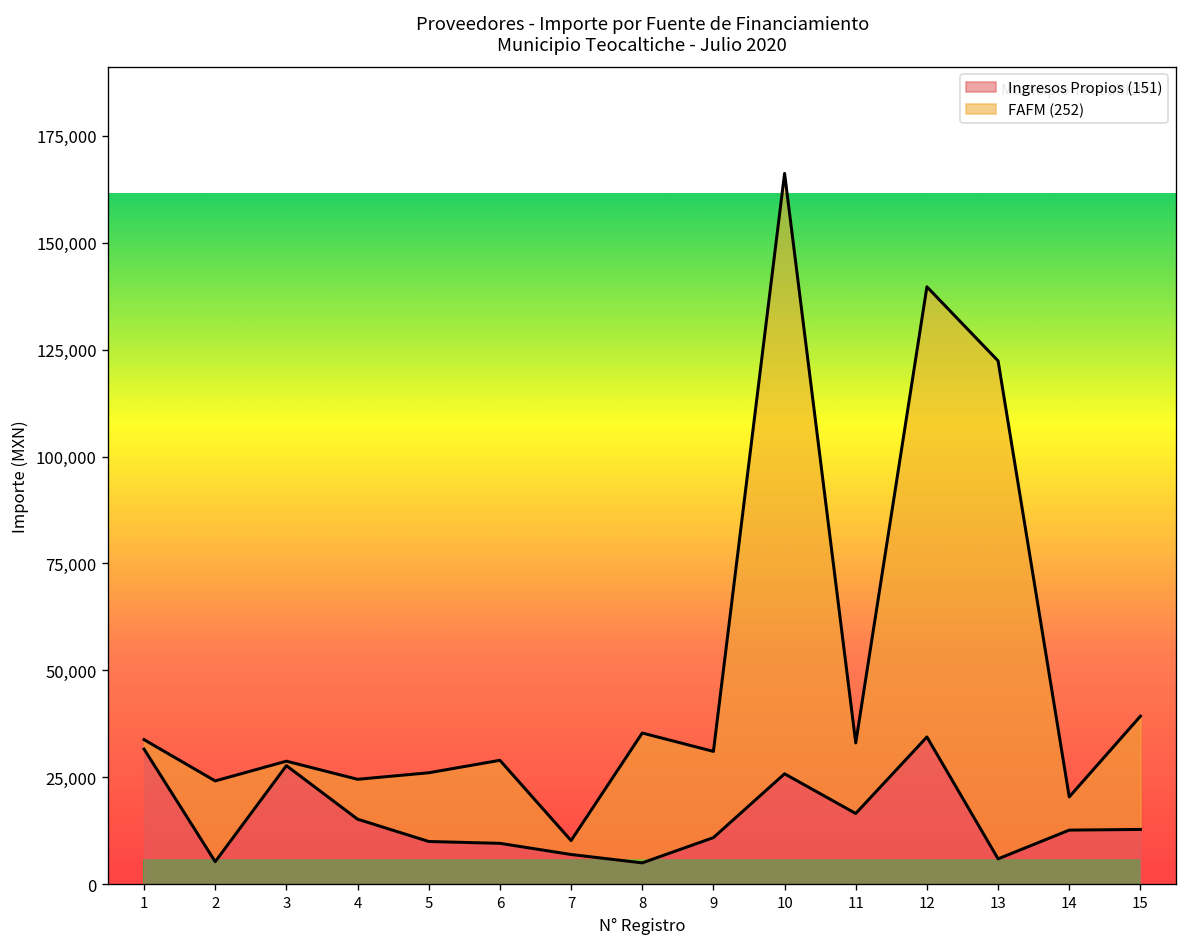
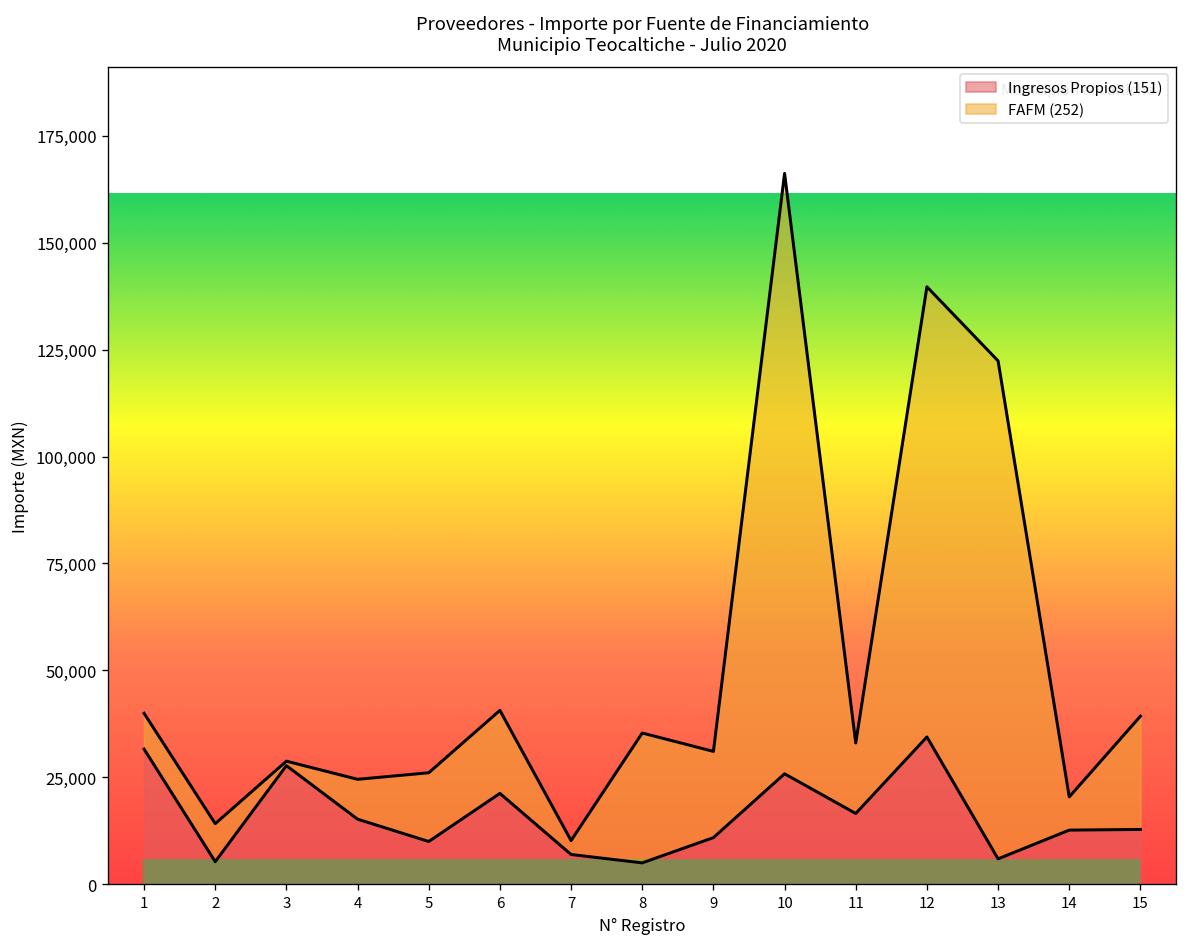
  {
    "Ingresos Propios (151)": {
      "1": "32,000",
      "3": "28,000",
      "4": "15,000",
      "5": "10,000",
-     "6": "10,000",
+     "6": "21,000",
      "7": "7,000",
      "9": "11,000",
      "10": "26,000",
      "11": "17,000",
      "12": "34,000",
      "14": "13,000",
      "15": "13,000"
    },
    "FAFM (252)": {
-     "1": "2,000",
-     "2": "19,000",
+     "1": "8,000",
+     "2": "9,000",
      "3": "1,000",
      "4": "9,000",
      "5": "16,000",
      "6": "19,000",
      "7": "3,000",
      "8": "30,000",
      "9": "20,000",
      "10": "140,000",
      "11": "17,000",
      "12": "105,000",
      "13": "116,000",
      "14": "8,000",
      "15": "26,000"
    }
  }
